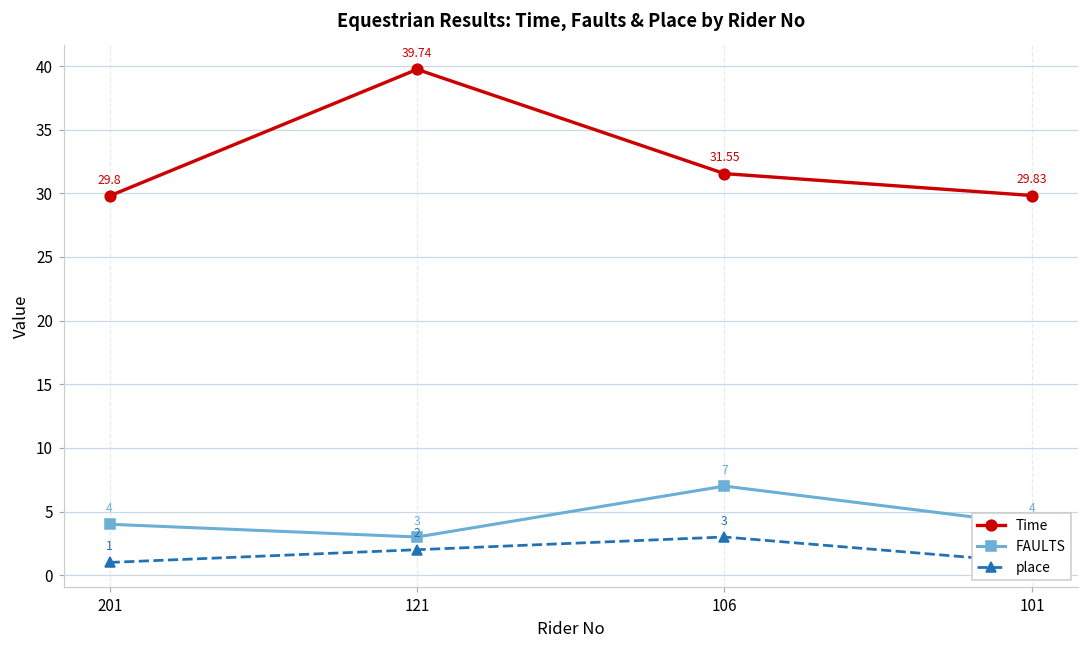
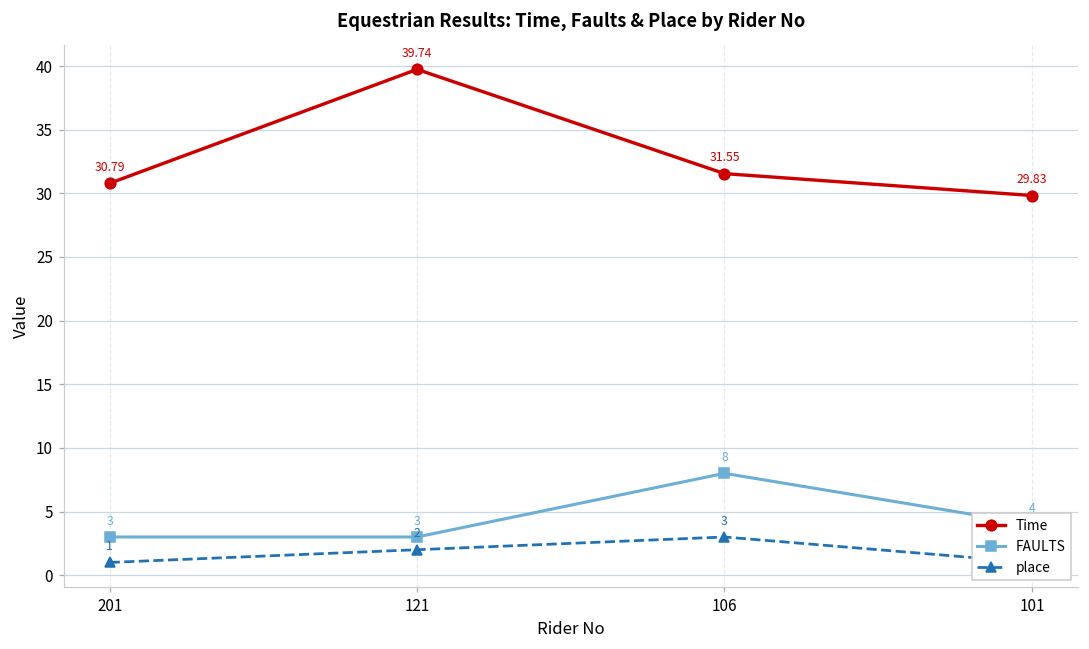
  {
    "Time": {
-     "201": 29.8,
+     "201": 30.79,
      "121": 39.74,
      "106": 31.55,
      "101": 29.83
    },
    "FAULTS": {
-     "201": 4,
+     "201": 3,
      "121": 3,
-     "106": 7
+     "106": 8
    },
    "place": {
      "201": 1,
      "106": 3
    }
  }
